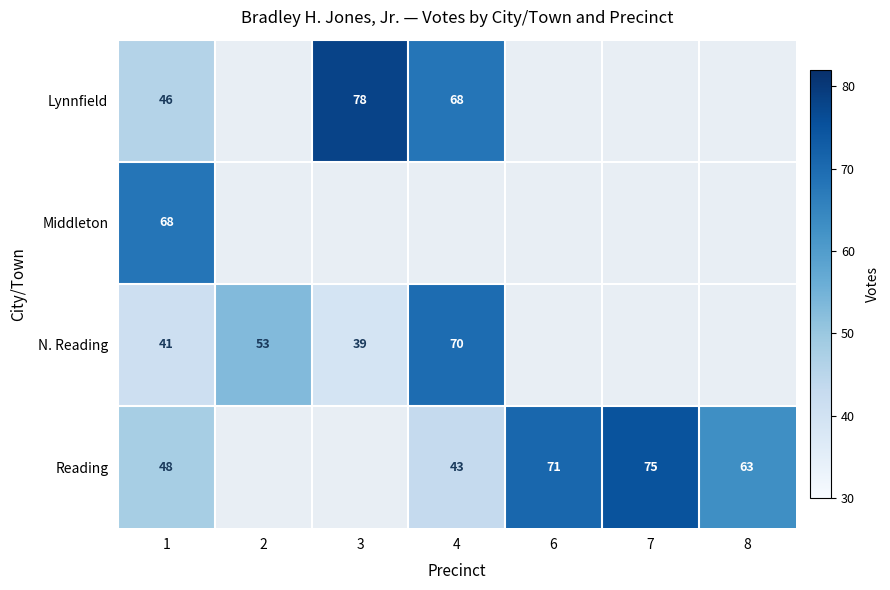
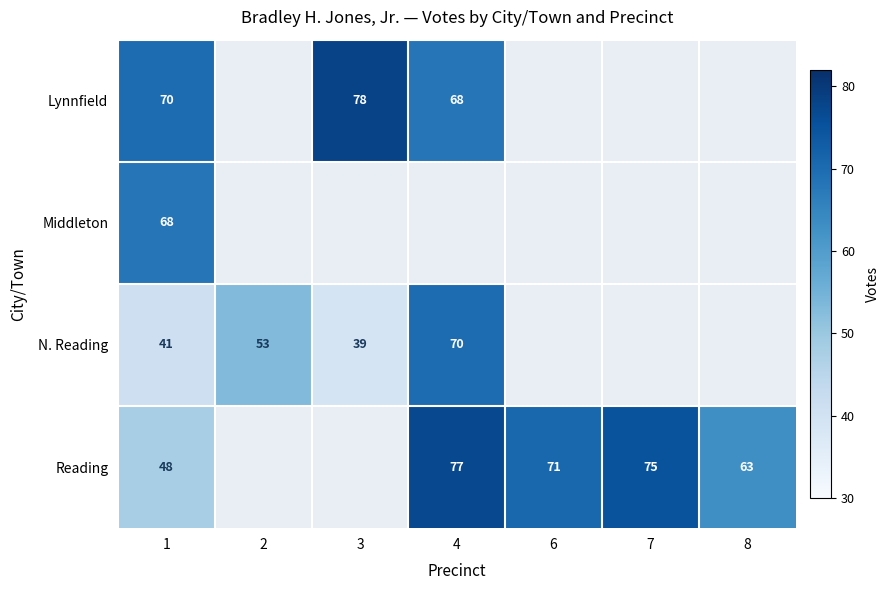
  {
    "Lynnfield": {
-     "1": 46,
+     "1": 70,
      "3": 78,
      "4": 68
    },
    "Middleton": {
      "1": 68
    },
    "N. Reading": {
      "1": 41,
      "2": 53,
      "3": 39,
      "4": 70
    },
    "Reading": {
      "1": 48,
-     "4": 43,
+     "4": 77,
      "6": 71,
      "7": 75,
      "8": 63
    }
  }
